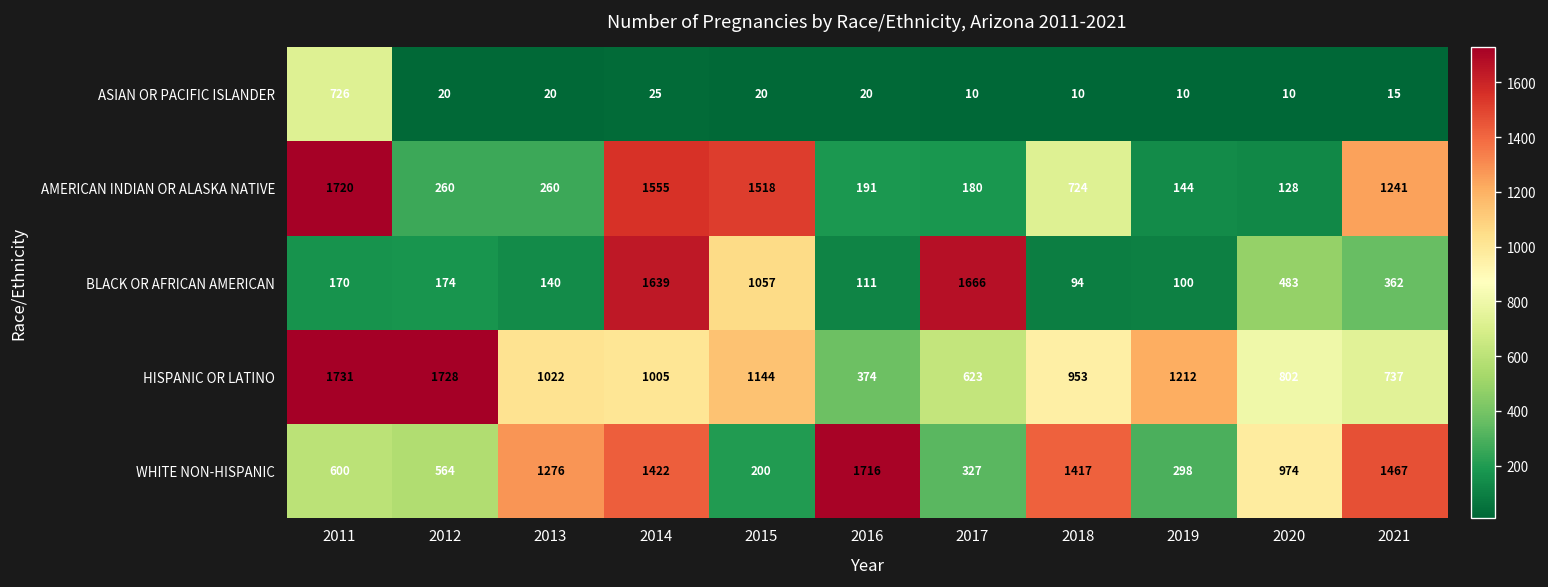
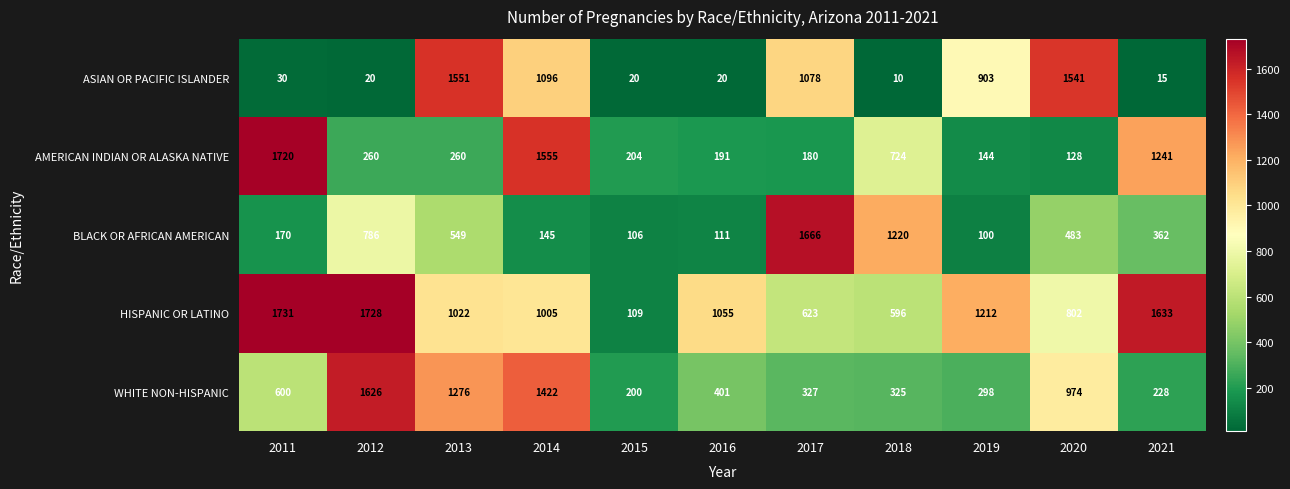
  {
    "ASIAN OR PACIFIC ISLANDER": {
-     "2011": 726,
+     "2011": 30,
      "2012": 20,
-     "2013": 20,
-     "2014": 25,
+     "2013": 1551,
+     "2014": 1096,
      "2015": 20,
      "2016": 20,
-     "2017": 10,
+     "2017": 1078,
      "2018": 10,
-     "2019": 10,
-     "2020": 10,
+     "2019": 903,
+     "2020": 1541,
      "2021": 15
    },
    "AMERICAN INDIAN OR ALASKA NATIVE": {
      "2011": 1720,
      "2012": 260,
      "2013": 260,
      "2014": 1555,
-     "2015": 1518,
+     "2015": 204,
      "2016": 191,
      "2017": 180,
      "2018": 724,
      "2019": 144,
      "2020": 128,
      "2021": 1241
    },
    "BLACK OR AFRICAN AMERICAN": {
      "2011": 170,
-     "2012": 174,
-     "2013": 140,
-     "2014": 1639,
-     "2015": 1057,
+     "2012": 786,
+     "2013": 549,
+     "2014": 145,
+     "2015": 106,
      "2016": 111,
      "2017": 1666,
-     "2018": 94,
+     "2018": 1220,
      "2019": 100,
      "2020": 483,
      "2021": 362
    },
    "HISPANIC OR LATINO": {
      "2011": 1731,
      "2012": 1728,
      "2013": 1022,
      "2014": 1005,
-     "2015": 1144,
-     "2016": 374,
+     "2015": 109,
+     "2016": 1055,
      "2017": 623,
-     "2018": 953,
+     "2018": 596,
      "2019": 1212,
      "2020": 802,
-     "2021": 737
+     "2021": 1633
    },
    "WHITE NON-HISPANIC": {
      "2011": 600,
-     "2012": 564,
+     "2012": 1626,
      "2013": 1276,
      "2014": 1422,
      "2015": 200,
-     "2016": 1716,
+     "2016": 401,
      "2017": 327,
-     "2018": 1417,
+     "2018": 325,
      "2019": 298,
      "2020": 974,
-     "2021": 1467
+     "2021": 228
    }
  }
